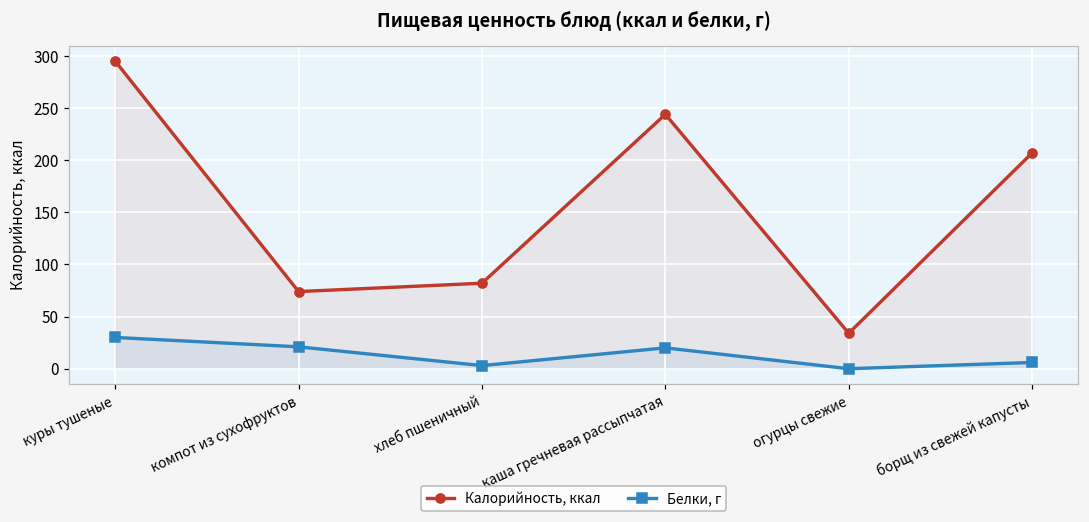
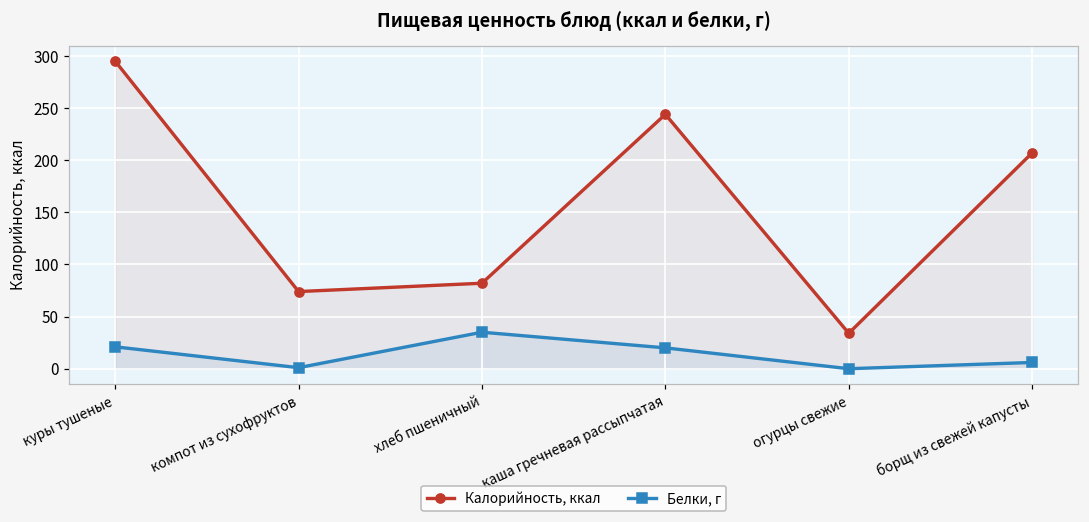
  {
    "Калорийность, ккал": {
      "куры тушеные": 300,
      "компот из сухофруктов": 70,
      "хлеб пшеничный": 80,
      "каша гречневая рассыпчатая": 240,
      "огурцы свежие": 30,
      "борщ из свежей капусты": 210
    },
    "Белки, г": {
-     "куры тушеные": 30,
-     "компот из сухофруктов": 20,
-     "хлеб пшеничный": 0,
+     "куры тушеные": 20,
+     "компот из сухофруктов": 0,
+     "хлеб пшеничный": 40,
      "каша гречневая рассыпчатая": 20,
      "огурцы свежие": 0,
      "борщ из свежей капусты": 10
    }
  }
